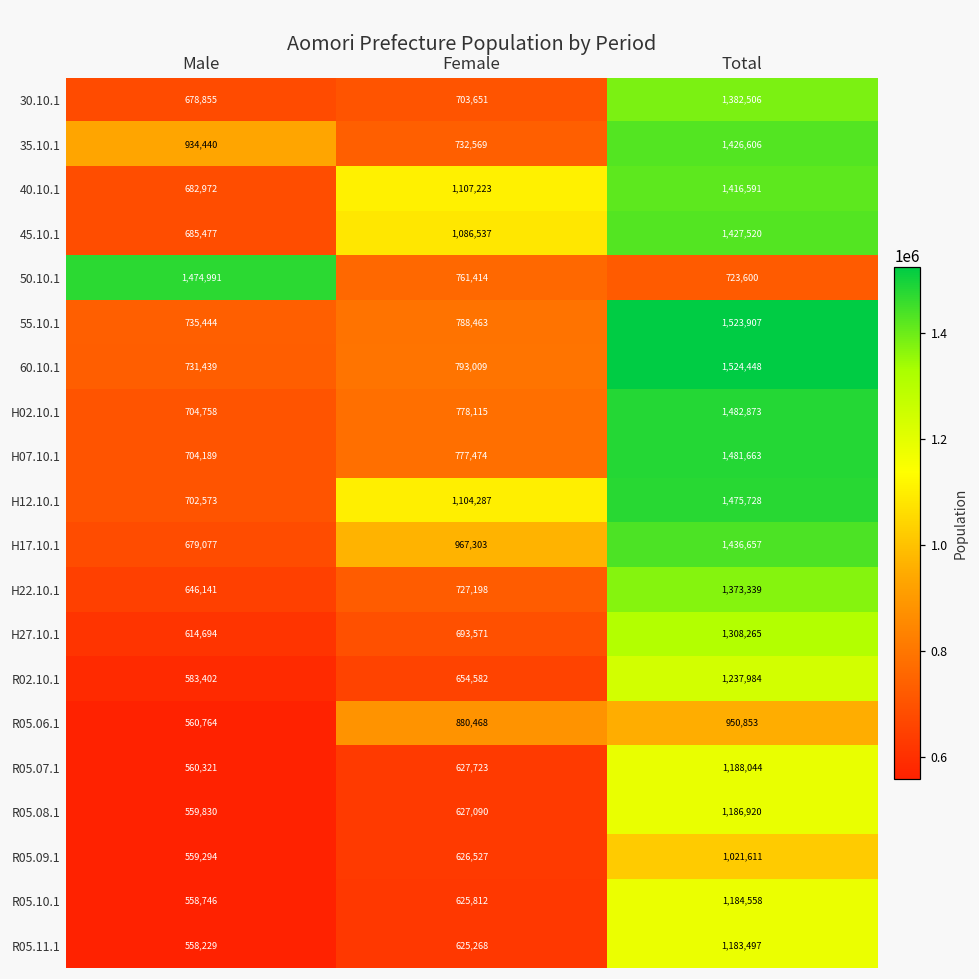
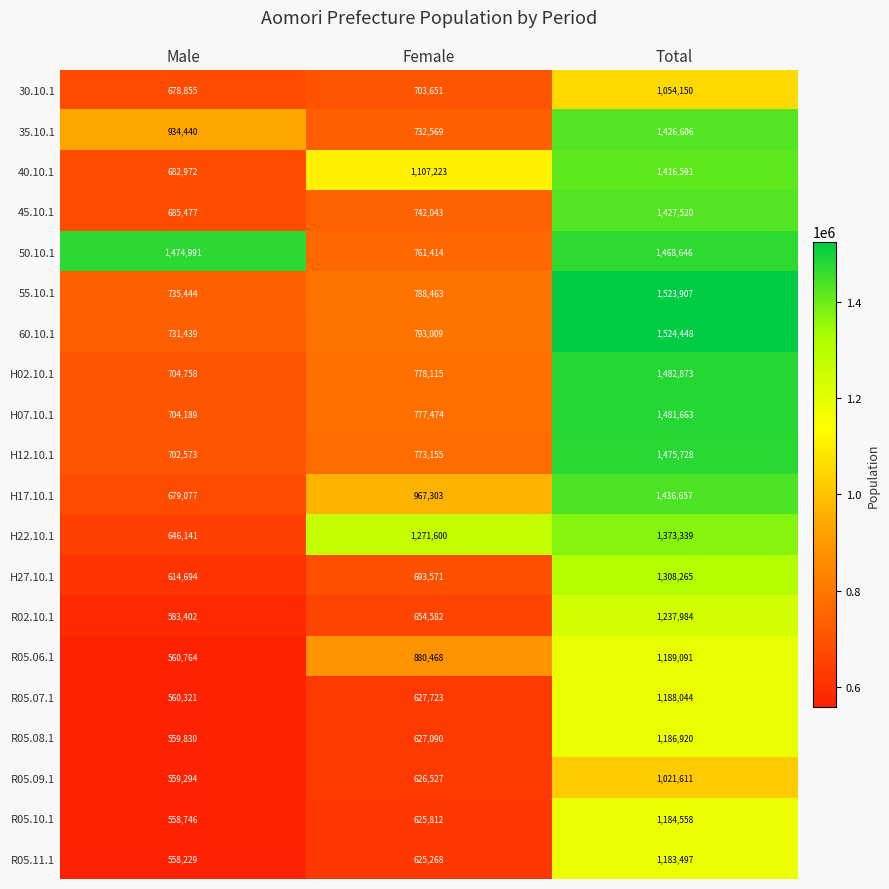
  {
    "30.10.1": {
      "Male": "678,855",
      "Female": "703,651",
-     "Total": "1,382,506"
+     "Total": "1,054,150"
    },
    "35.10.1": {
      "Male": "934,440",
      "Female": "732,569",
      "Total": "1,426,606"
    },
    "40.10.1": {
      "Male": "682,972",
      "Female": "1,107,223",
      "Total": "1,416,591"
    },
    "45.10.1": {
      "Male": "685,477",
-     "Female": "1,086,537",
+     "Female": "742,043",
      "Total": "1,427,520"
    },
    "50.10.1": {
      "Male": "1,474,991",
      "Female": "761,414",
-     "Total": "723,600"
+     "Total": "1,468,646"
    },
    "55.10.1": {
      "Male": "735,444",
      "Female": "788,463",
      "Total": "1,523,907"
    },
    "60.10.1": {
      "Male": "731,439",
      "Female": "793,009",
      "Total": "1,524,448"
    },
    "H02.10.1": {
      "Male": "704,758",
      "Female": "778,115",
      "Total": "1,482,873"
    },
    "H07.10.1": {
      "Male": "704,189",
      "Female": "777,474",
      "Total": "1,481,663"
    },
    "H12.10.1": {
      "Male": "702,573",
-     "Female": "1,104,287",
+     "Female": "773,155",
      "Total": "1,475,728"
    },
    "H17.10.1": {
      "Male": "679,077",
      "Female": "967,303",
      "Total": "1,436,657"
    },
    "H22.10.1": {
      "Male": "646,141",
-     "Female": "727,198",
+     "Female": "1,271,600",
      "Total": "1,373,339"
    },
    "H27.10.1": {
      "Male": "614,694",
      "Female": "693,571",
      "Total": "1,308,265"
    },
    "R02.10.1": {
      "Male": "583,402",
      "Female": "654,582",
      "Total": "1,237,984"
    },
    "R05.06.1": {
      "Male": "560,764",
      "Female": "880,468",
-     "Total": "950,853"
+     "Total": "1,189,091"
    },
    "R05.07.1": {
      "Male": "560,321",
      "Female": "627,723",
      "Total": "1,188,044"
    },
    "R05.08.1": {
      "Male": "559,830",
      "Female": "627,090",
      "Total": "1,186,920"
    },
    "R05.09.1": {
      "Male": "559,294",
      "Female": "626,527",
      "Total": "1,021,611"
    },
    "R05.10.1": {
      "Male": "558,746",
      "Female": "625,812",
      "Total": "1,184,558"
    },
    "R05.11.1": {
      "Male": "558,229",
      "Female": "625,268",
      "Total": "1,183,497"
    }
  }
